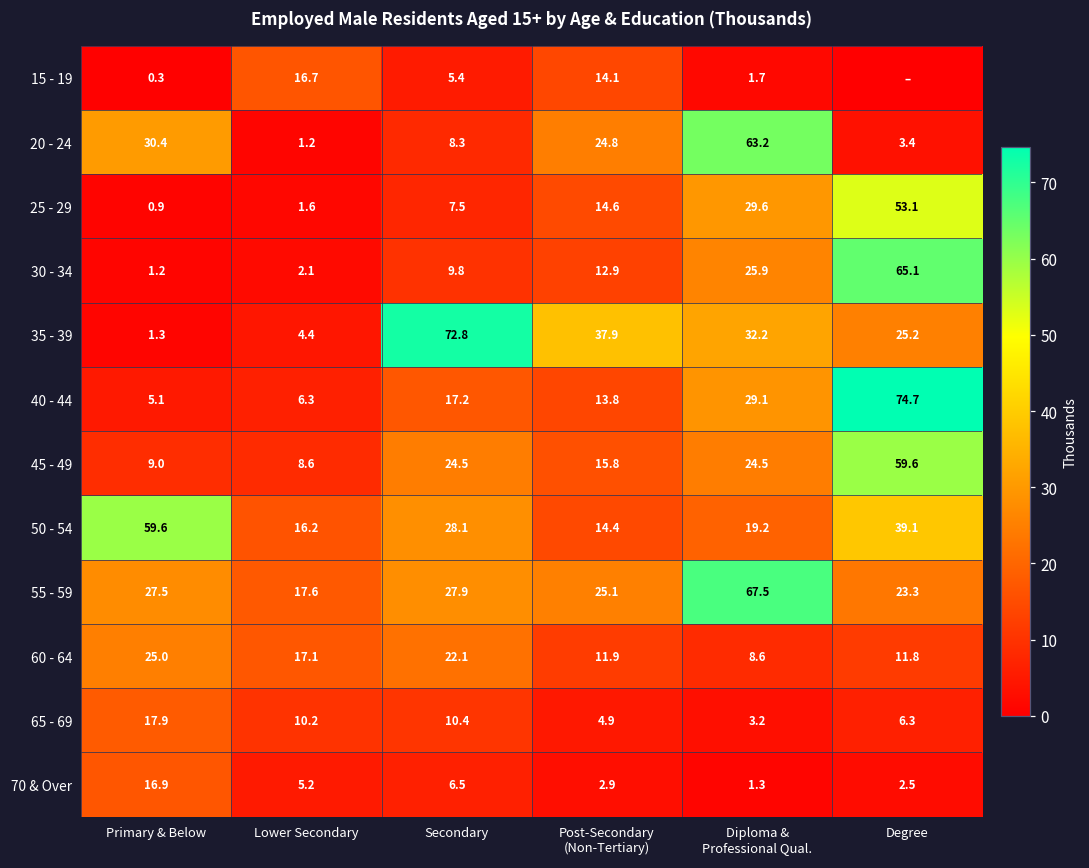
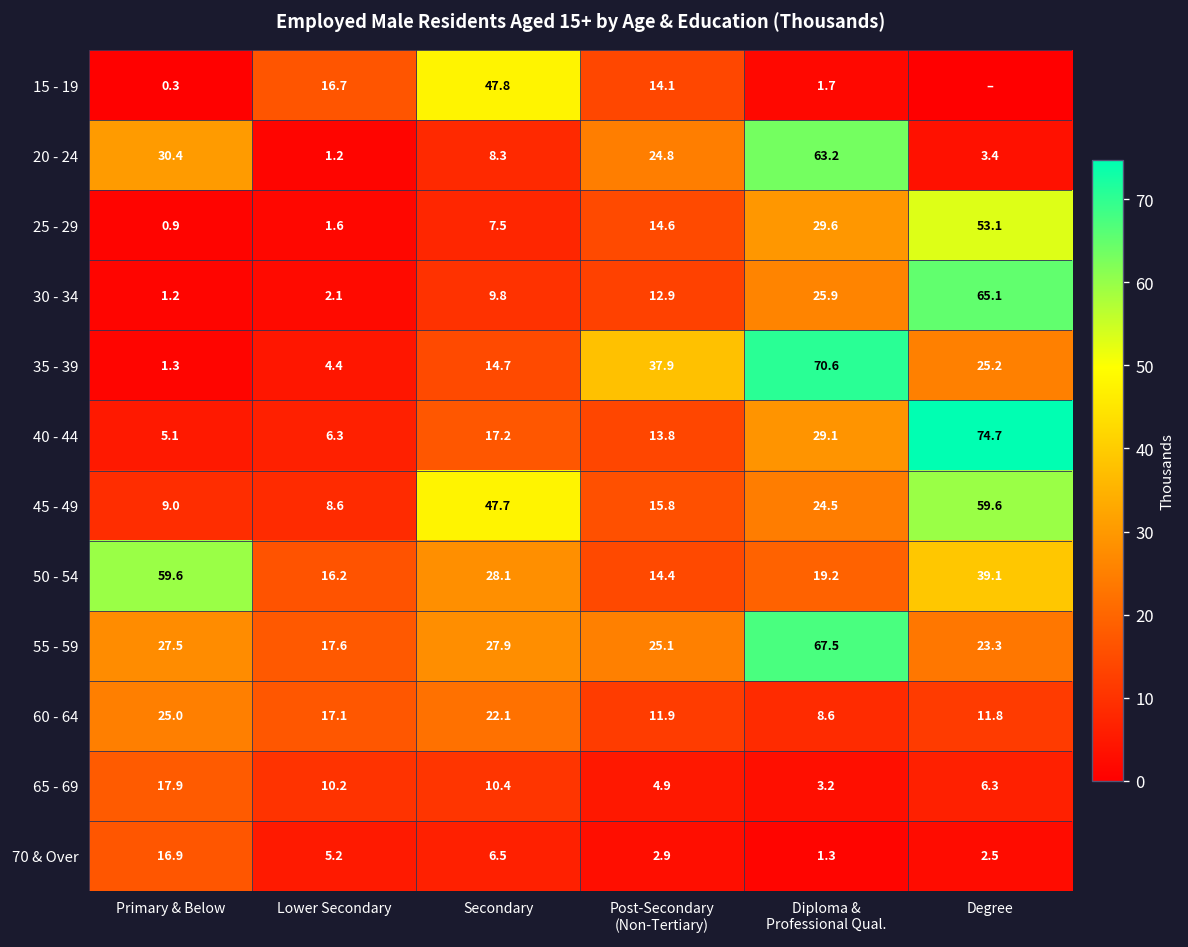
  {
    "15 - 19": {
      "Primary & Below": 0.3,
      "Lower Secondary": 16.7,
-     "Secondary": 5.4,
+     "Secondary": 47.8,
      "Post-Secondary (Non-Tertiary)": 14.1,
      "Diploma & Professional Qual.": 1.7
    },
    "20 - 24": {
      "Primary & Below": 30.4,
      "Lower Secondary": 1.2,
      "Secondary": 8.3,
      "Post-Secondary (Non-Tertiary)": 24.8,
      "Diploma & Professional Qual.": 63.2,
      "Degree": 3.4
    },
    "25 - 29": {
      "Primary & Below": 0.9,
      "Lower Secondary": 1.6,
      "Secondary": 7.5,
      "Post-Secondary (Non-Tertiary)": 14.6,
      "Diploma & Professional Qual.": 29.6,
      "Degree": 53.1
    },
    "30 - 34": {
      "Primary & Below": 1.2,
      "Lower Secondary": 2.1,
      "Secondary": 9.8,
      "Post-Secondary (Non-Tertiary)": 12.9,
      "Diploma & Professional Qual.": 25.9,
      "Degree": 65.1
    },
    "35 - 39": {
      "Primary & Below": 1.3,
      "Lower Secondary": 4.4,
-     "Secondary": 72.8,
+     "Secondary": 14.7,
      "Post-Secondary (Non-Tertiary)": 37.9,
-     "Diploma & Professional Qual.": 32.2,
+     "Diploma & Professional Qual.": 70.6,
      "Degree": 25.2
    },
    "40 - 44": {
      "Primary & Below": 5.1,
      "Lower Secondary": 6.3,
      "Secondary": 17.2,
      "Post-Secondary (Non-Tertiary)": 13.8,
      "Diploma & Professional Qual.": 29.1,
      "Degree": 74.7
    },
    "45 - 49": {
      "Primary & Below": 9.0,
      "Lower Secondary": 8.6,
-     "Secondary": 24.5,
+     "Secondary": 47.7,
      "Post-Secondary (Non-Tertiary)": 15.8,
      "Diploma & Professional Qual.": 24.5,
      "Degree": 59.6
    },
    "50 - 54": {
      "Primary & Below": 59.6,
      "Lower Secondary": 16.2,
      "Secondary": 28.1,
      "Post-Secondary (Non-Tertiary)": 14.4,
      "Diploma & Professional Qual.": 19.2,
      "Degree": 39.1
    },
    "55 - 59": {
      "Primary & Below": 27.5,
      "Lower Secondary": 17.6,
      "Secondary": 27.9,
      "Post-Secondary (Non-Tertiary)": 25.1,
      "Diploma & Professional Qual.": 67.5,
      "Degree": 23.3
    },
    "60 - 64": {
      "Primary & Below": 25.0,
      "Lower Secondary": 17.1,
      "Secondary": 22.1,
      "Post-Secondary (Non-Tertiary)": 11.9,
      "Diploma & Professional Qual.": 8.6,
      "Degree": 11.8
    },
    "65 - 69": {
      "Primary & Below": 17.9,
      "Lower Secondary": 10.2,
      "Secondary": 10.4,
      "Post-Secondary (Non-Tertiary)": 4.9,
      "Diploma & Professional Qual.": 3.2,
      "Degree": 6.3
    },
    "70 & Over": {
      "Primary & Below": 16.9,
      "Lower Secondary": 5.2,
      "Secondary": 6.5,
      "Post-Secondary (Non-Tertiary)": 2.9,
      "Diploma & Professional Qual.": 1.3,
      "Degree": 2.5
    }
  }
